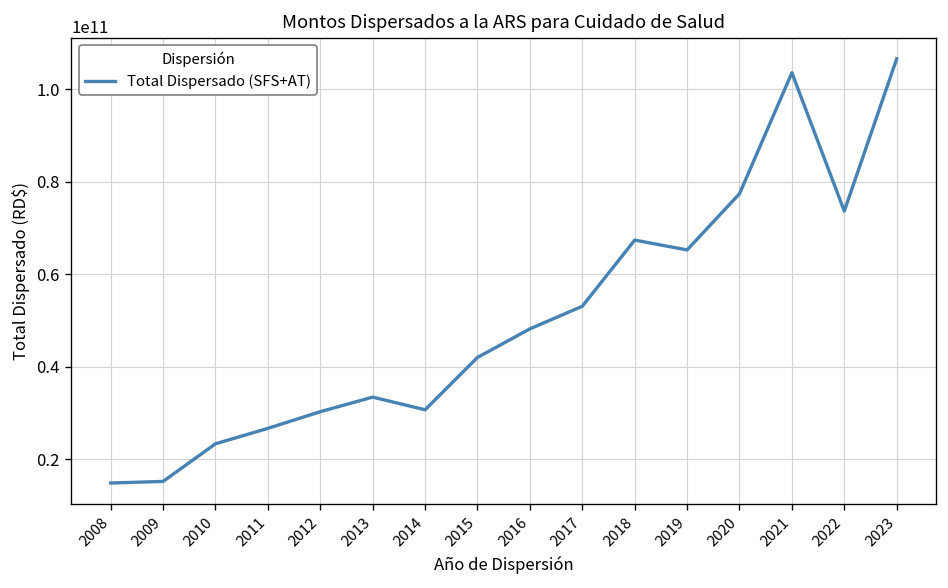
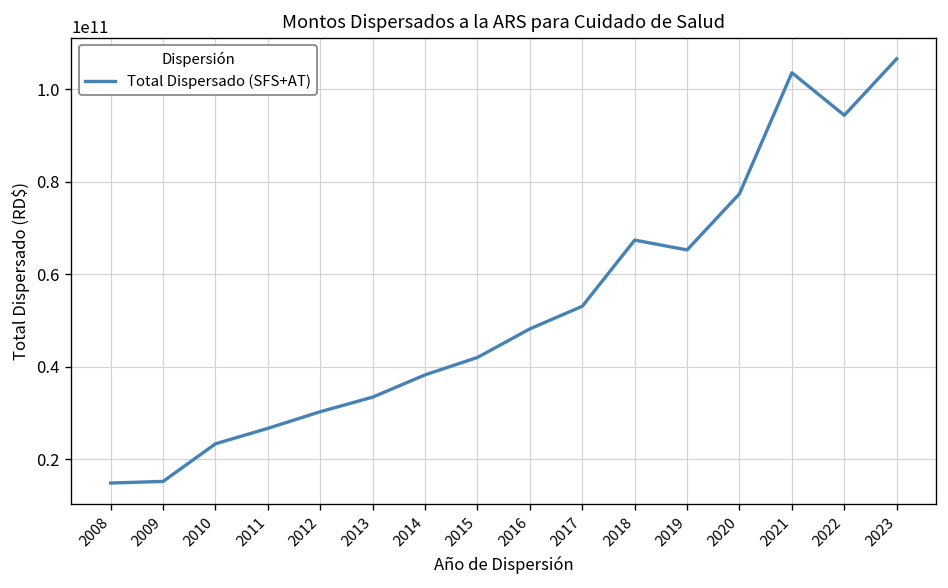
  {
    "2008": 15000000000,
    "2009": 15000000000,
    "2010": 23000000000,
    "2011": 27000000000,
    "2012": 30000000000,
    "2013": 33000000000,
-   "2014": 31000000000,
+   "2014": 38000000000,
    "2015": 42000000000,
    "2016": 48000000000,
    "2017": 53000000000,
    "2018": 67000000000,
    "2019": 65000000000,
    "2020": 77000000000,
    "2021": 104000000000,
-   "2022": 74000000000,
+   "2022": 94000000000,
    "2023": 107000000000
  }
